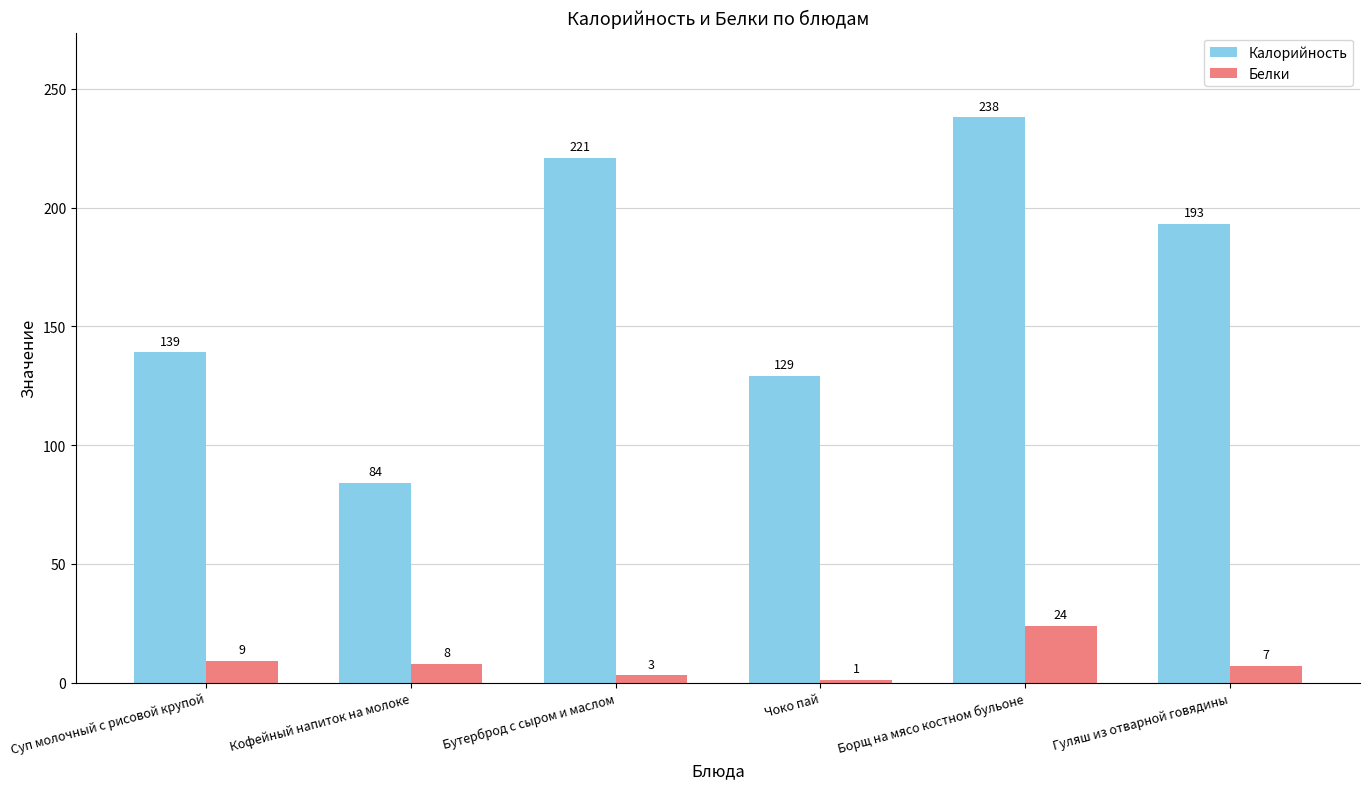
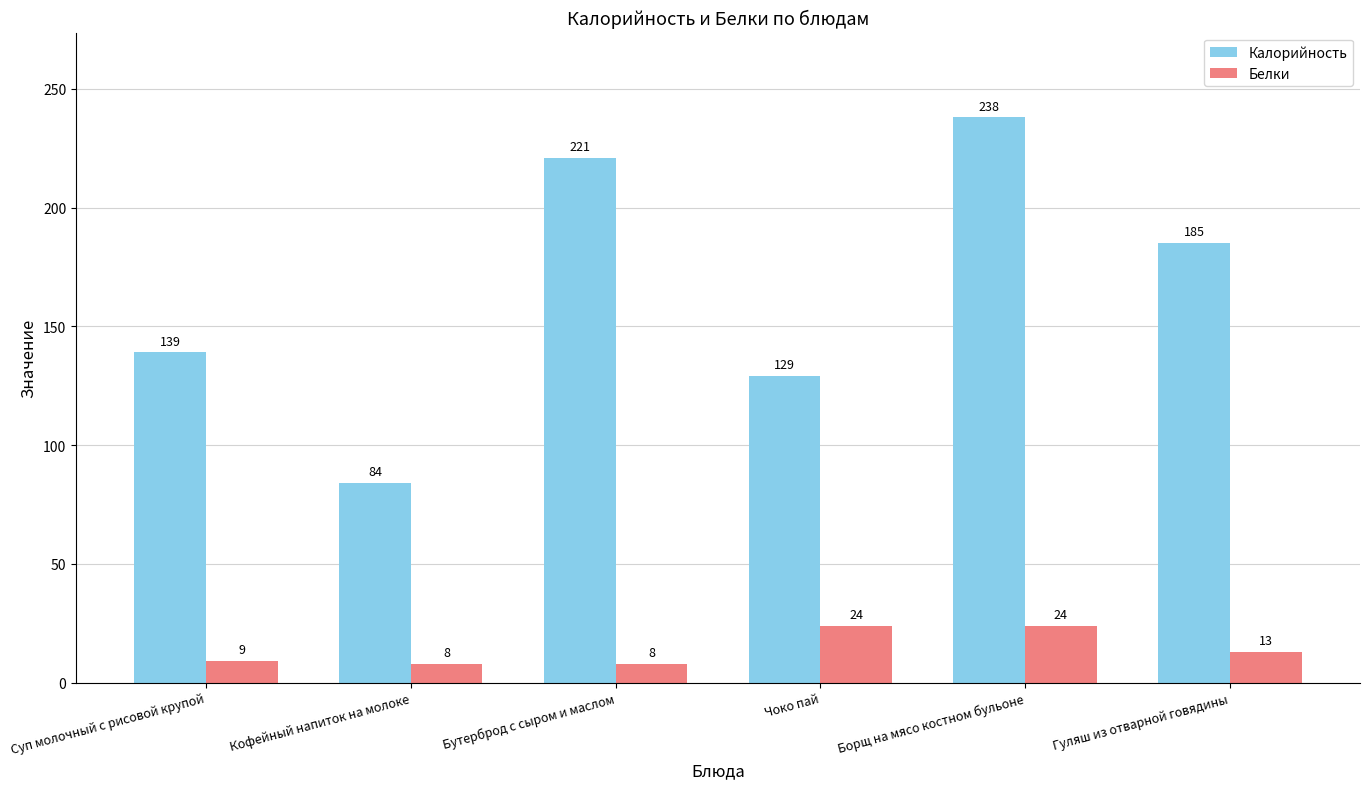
  {
    "Калорийность": {
      "Суп молочный с рисовой крупой": 139,
      "Кофейный напиток на молоке": 84,
      "Бутерброд с сыром и маслом": 221,
      "Чоко пай": 129,
      "Борщ на мясо костном бульоне": 238,
-     "Гуляш из отварной говядины": 193
+     "Гуляш из отварной говядины": 185
    },
    "Белки": {
      "Суп молочный с рисовой крупой": 9,
      "Кофейный напиток на молоке": 8,
-     "Бутерброд с сыром и маслом": 3,
-     "Чоко пай": 1,
+     "Бутерброд с сыром и маслом": 8,
+     "Чоко пай": 24,
      "Борщ на мясо костном бульоне": 24,
-     "Гуляш из отварной говядины": 7
+     "Гуляш из отварной говядины": 13
    }
  }
